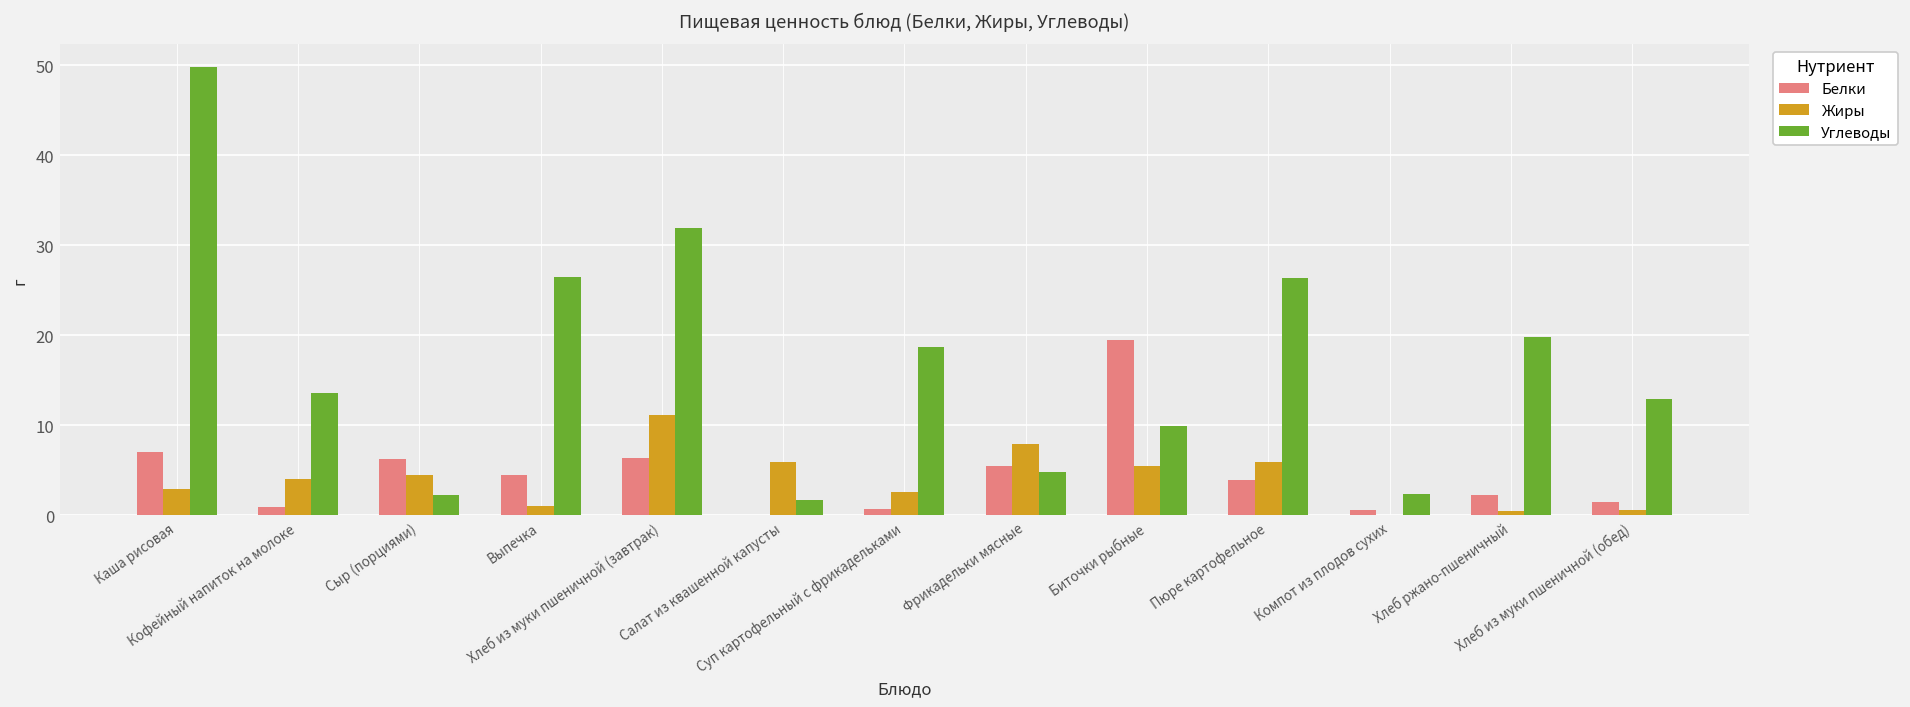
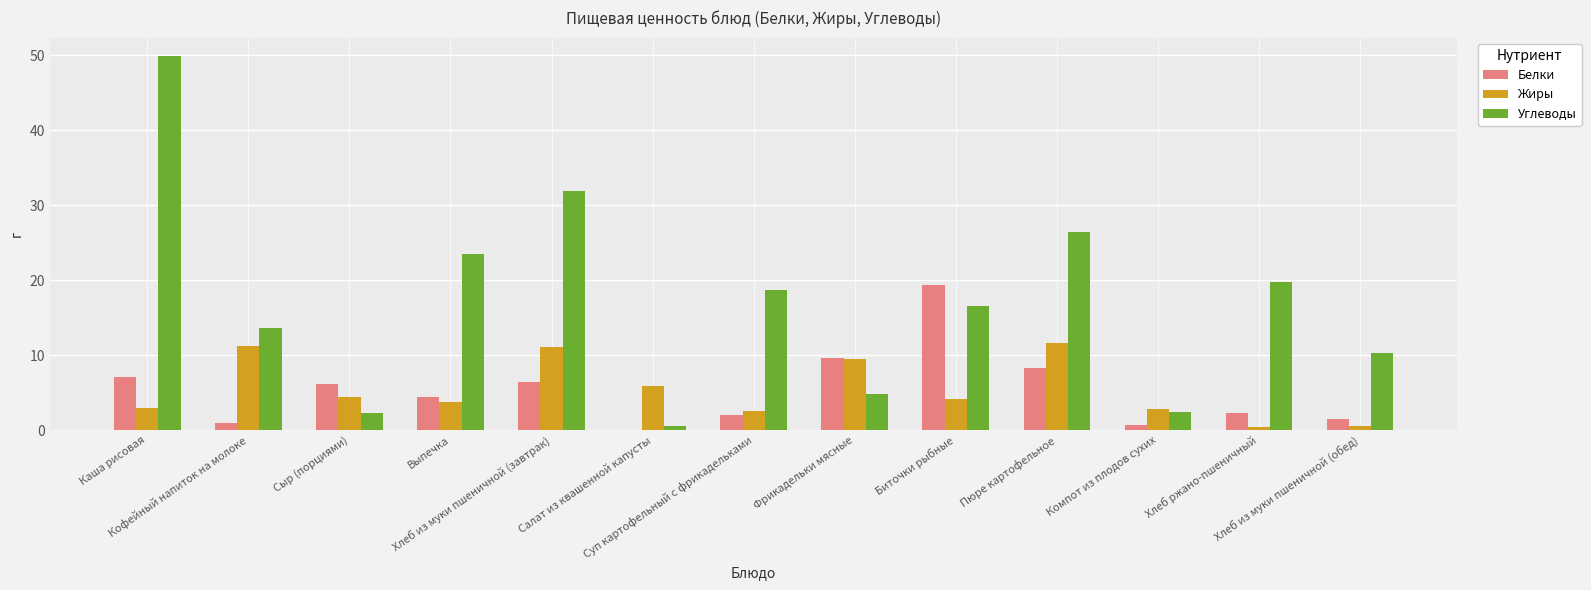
  {
    "Белки": {
      "Каша рисовая": 7,
      "Кофейный напиток на молоке": 1,
      "Сыр (порциями)": 6,
      "Выпечка": 4,
      "Хлеб из муки пшеничной (завтрак)": 6,
      "Салат из квашенной капусты": 0,
-     "Суп картофельный с фрикадельками": 1,
-     "Фрикадельки мясные": 5,
+     "Суп картофельный с фрикадельками": 2,
+     "Фрикадельки мясные": 10,
      "Биточки рыбные": 19,
-     "Пюре картофельное": 4,
+     "Пюре картофельное": 8,
      "Компот из плодов сухих": 1,
      "Хлеб ржано-пшеничный": 2,
      "Хлеб из муки пшеничной (обед)": 2
    },
    "Жиры": {
      "Каша рисовая": 3,
-     "Кофейный напиток на молоке": 4,
+     "Кофейный напиток на молоке": 11,
      "Сыр (порциями)": 4,
-     "Выпечка": 1,
+     "Выпечка": 4,
      "Хлеб из муки пшеничной (завтрак)": 11,
      "Салат из квашенной капусты": 6,
      "Суп картофельный с фрикадельками": 3,
-     "Фрикадельки мясные": 8,
-     "Биточки рыбные": 5,
-     "Пюре картофельное": 6,
-     "Компот из плодов сухих": 0,
+     "Фрикадельки мясные": 9,
+     "Биточки рыбные": 4,
+     "Пюре картофельное": 12,
+     "Компот из плодов сухих": 3,
      "Хлеб ржано-пшеничный": 0,
      "Хлеб из муки пшеничной (обед)": 1
    },
    "Углеводы": {
      "Каша рисовая": 50,
      "Кофейный напиток на молоке": 14,
      "Сыр (порциями)": 2,
-     "Выпечка": 27,
+     "Выпечка": 24,
      "Хлеб из муки пшеничной (завтрак)": 32,
-     "Салат из квашенной капусты": 2,
+     "Салат из квашенной капусты": 1,
      "Суп картофельный с фрикадельками": 19,
      "Фрикадельки мясные": 5,
-     "Биточки рыбные": 10,
+     "Биточки рыбные": 17,
      "Пюре картофельное": 26,
      "Компот из плодов сухих": 2,
      "Хлеб ржано-пшеничный": 20,
-     "Хлеб из муки пшеничной (обед)": 13
+     "Хлеб из муки пшеничной (обед)": 10
    }
  }
